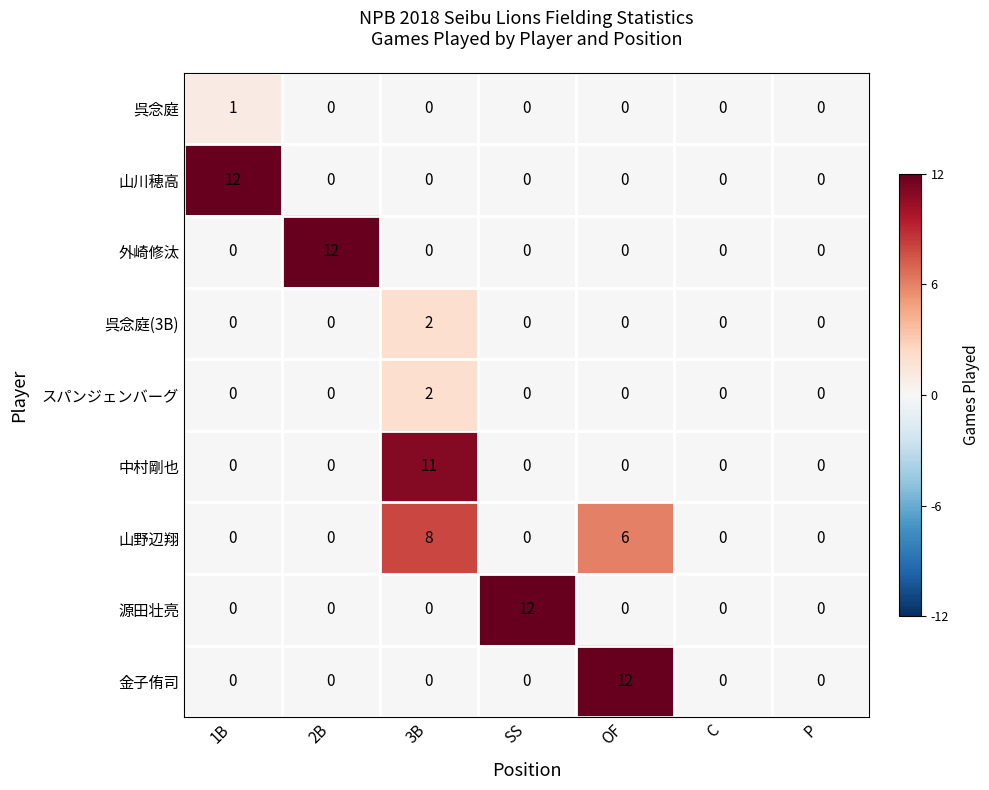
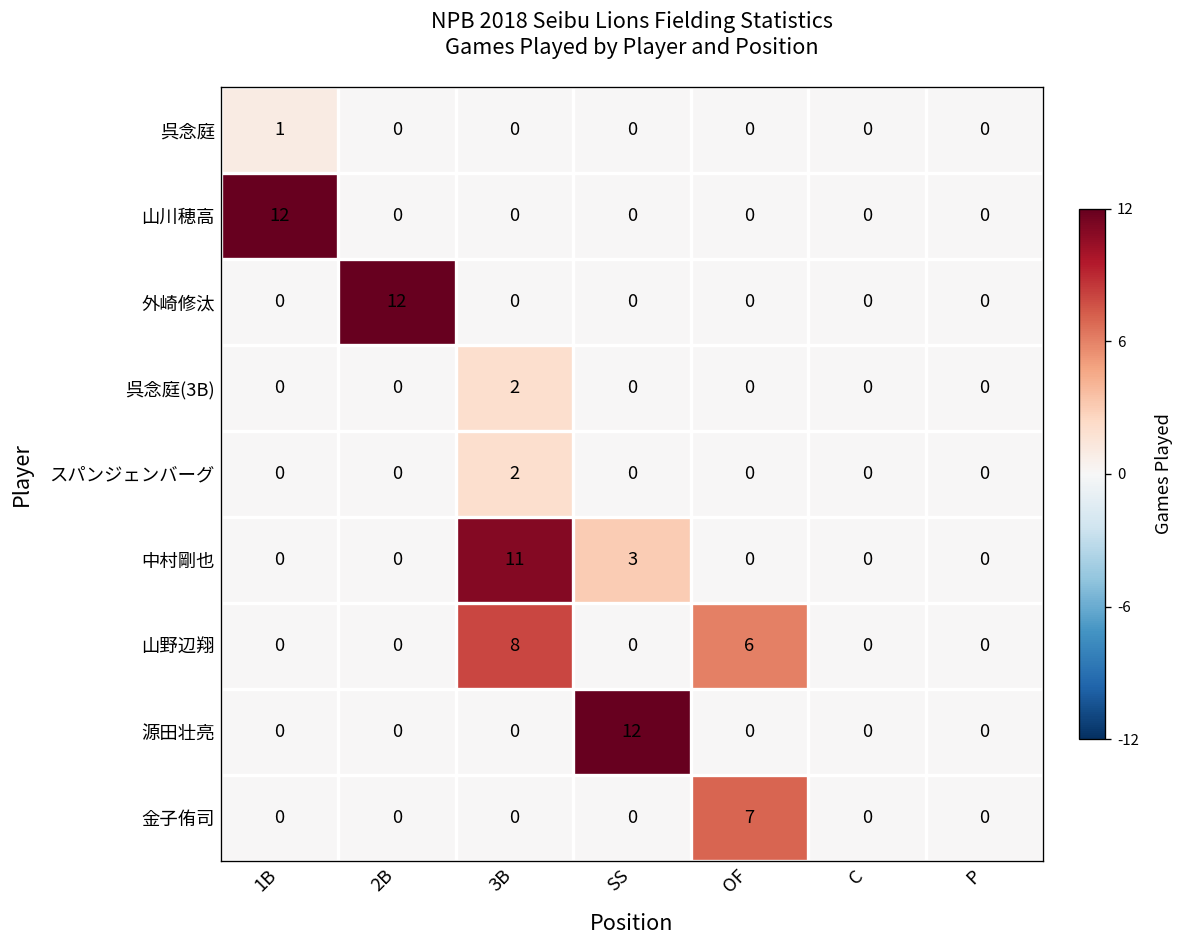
  {
    "呉念庭": {
      "1B": 1,
      "2B": 0,
      "3B": 0,
      "SS": 0,
      "OF": 0,
      "C": 0,
      "P": 0
    },
    "山川穂高": {
      "1B": 12,
      "2B": 0,
      "3B": 0,
      "SS": 0,
      "OF": 0,
      "C": 0,
      "P": 0
    },
    "外崎修汰": {
      "1B": 0,
      "2B": 12,
      "3B": 0,
      "SS": 0,
      "OF": 0,
      "C": 0,
      "P": 0
    },
    "呉念庭(3B)": {
      "1B": 0,
      "2B": 0,
      "3B": 2,
      "SS": 0,
      "OF": 0,
      "C": 0,
      "P": 0
    },
    "スパンジェンバーグ": {
      "1B": 0,
      "2B": 0,
      "3B": 2,
      "SS": 0,
      "OF": 0,
      "C": 0,
      "P": 0
    },
    "中村剛也": {
      "1B": 0,
      "2B": 0,
      "3B": 11,
-     "SS": 0,
+     "SS": 3,
      "OF": 0,
      "C": 0,
      "P": 0
    },
    "山野辺翔": {
      "1B": 0,
      "2B": 0,
      "3B": 8,
      "SS": 0,
      "OF": 6,
      "C": 0,
      "P": 0
    },
    "源田壮亮": {
      "1B": 0,
      "2B": 0,
      "3B": 0,
      "SS": 12,
      "OF": 0,
      "C": 0,
      "P": 0
    },
    "金子侑司": {
      "1B": 0,
      "2B": 0,
      "3B": 0,
      "SS": 0,
-     "OF": 12,
+     "OF": 7,
      "C": 0,
      "P": 0
    }
  }
